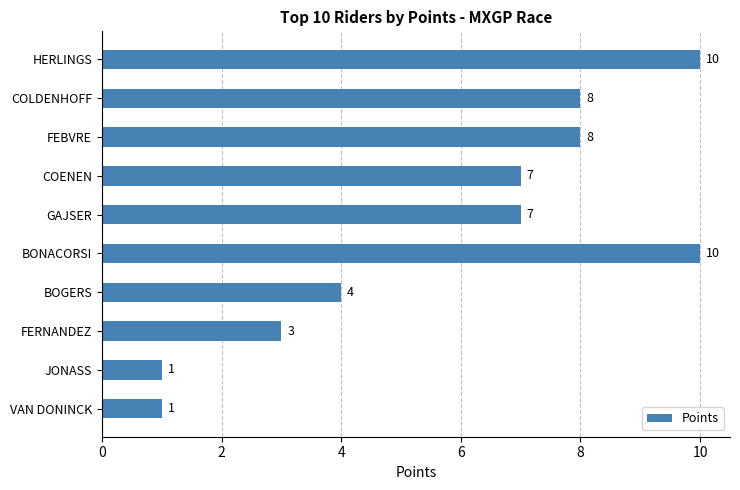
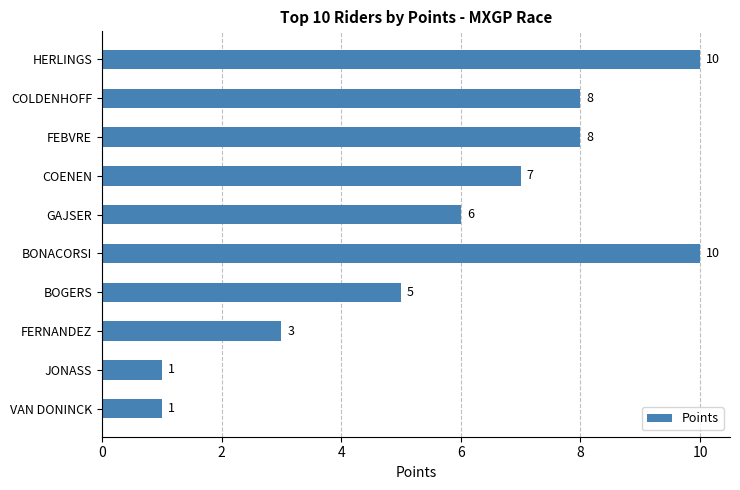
  {
    "HERLINGS": 10,
    "COLDENHOFF": 8,
    "FEBVRE": 8,
    "COENEN": 7,
-   "GAJSER": 7,
+   "GAJSER": 6,
    "BONACORSI": 10,
-   "BOGERS": 4,
+   "BOGERS": 5,
    "FERNANDEZ": 3,
    "JONASS": 1,
    "VAN DONINCK": 1
  }
